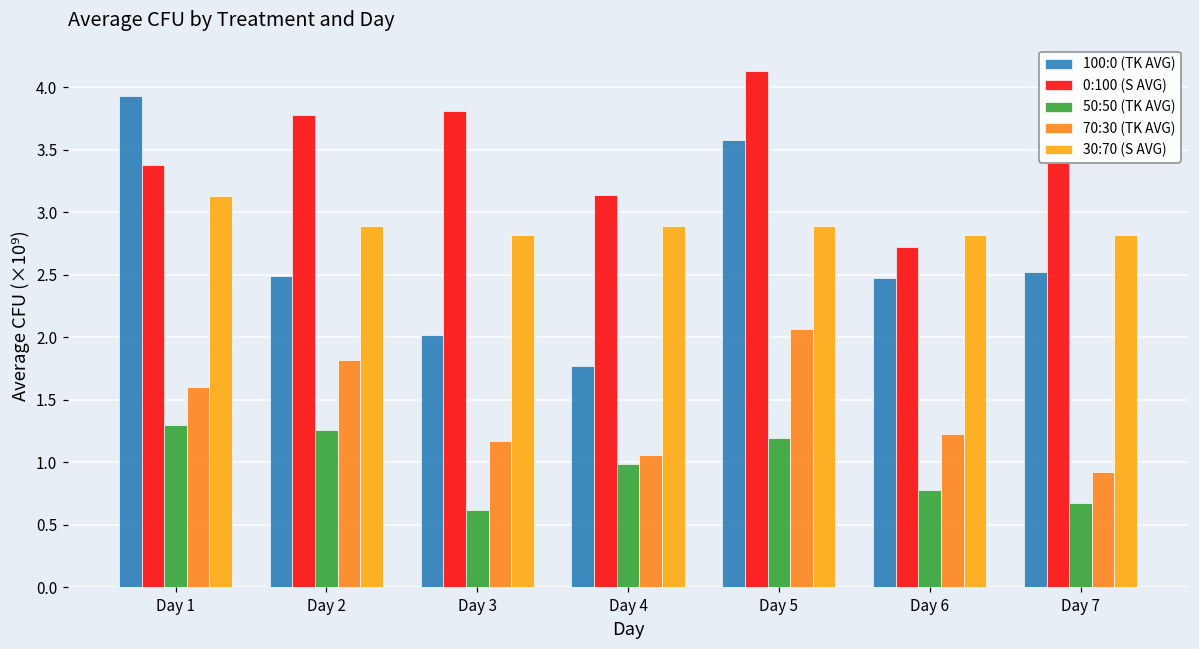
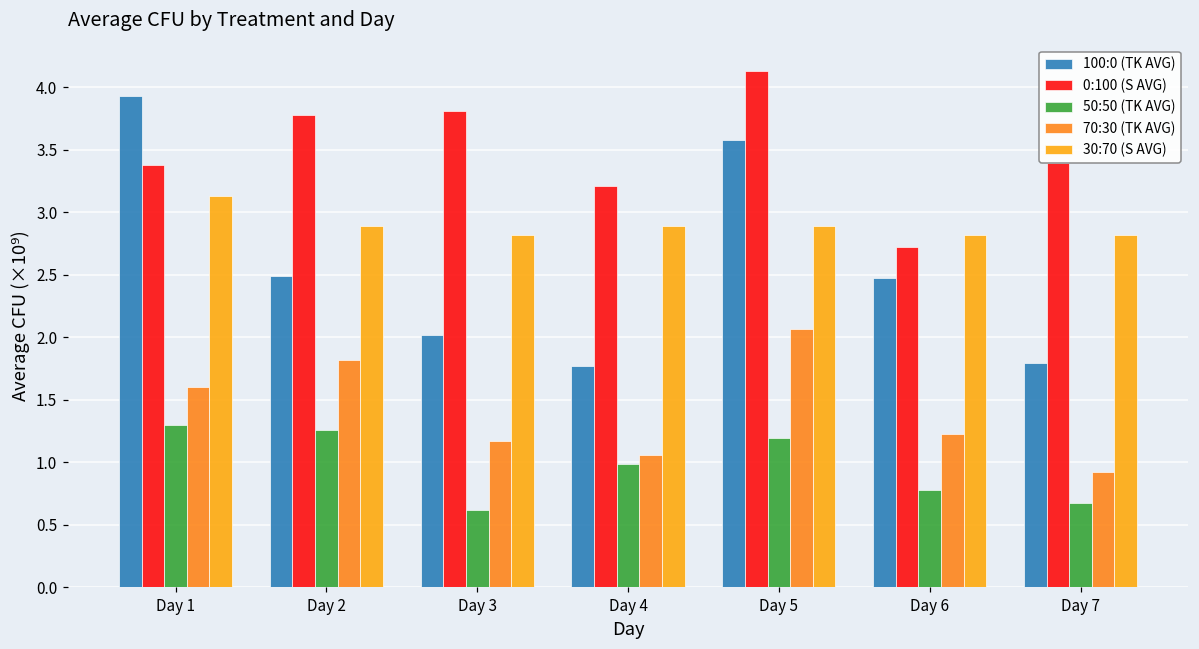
  {
    "100:0 (TK AVG)": {
      "Day 1": 3.93,
      "Day 2": 2.49,
      "Day 3": 2.02,
      "Day 4": 1.77,
      "Day 5": 3.58,
      "Day 6": 2.47,
-     "Day 7": 2.52
+     "Day 7": 1.79
    },
    "0:100 (S AVG)": {
      "Day 1": 3.38,
      "Day 2": 3.78,
      "Day 3": 3.81,
-     "Day 4": 3.14,
+     "Day 4": 3.21,
      "Day 5": 4.13,
      "Day 6": 2.72,
      "Day 7": 3.39
    },
    "50:50 (TK AVG)": {
      "Day 1": 1.30,
      "Day 2": 1.26,
      "Day 3": 0.61,
      "Day 4": 0.99,
      "Day 5": 1.20,
      "Day 6": 0.77,
      "Day 7": 0.67
    }
  }
